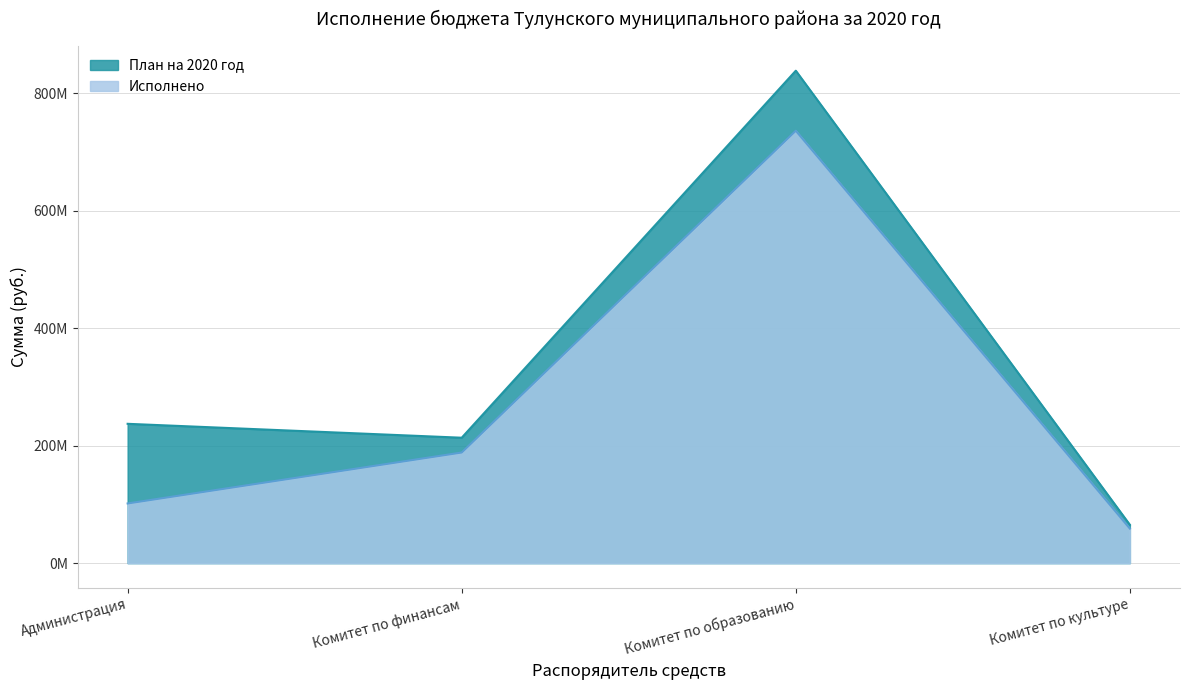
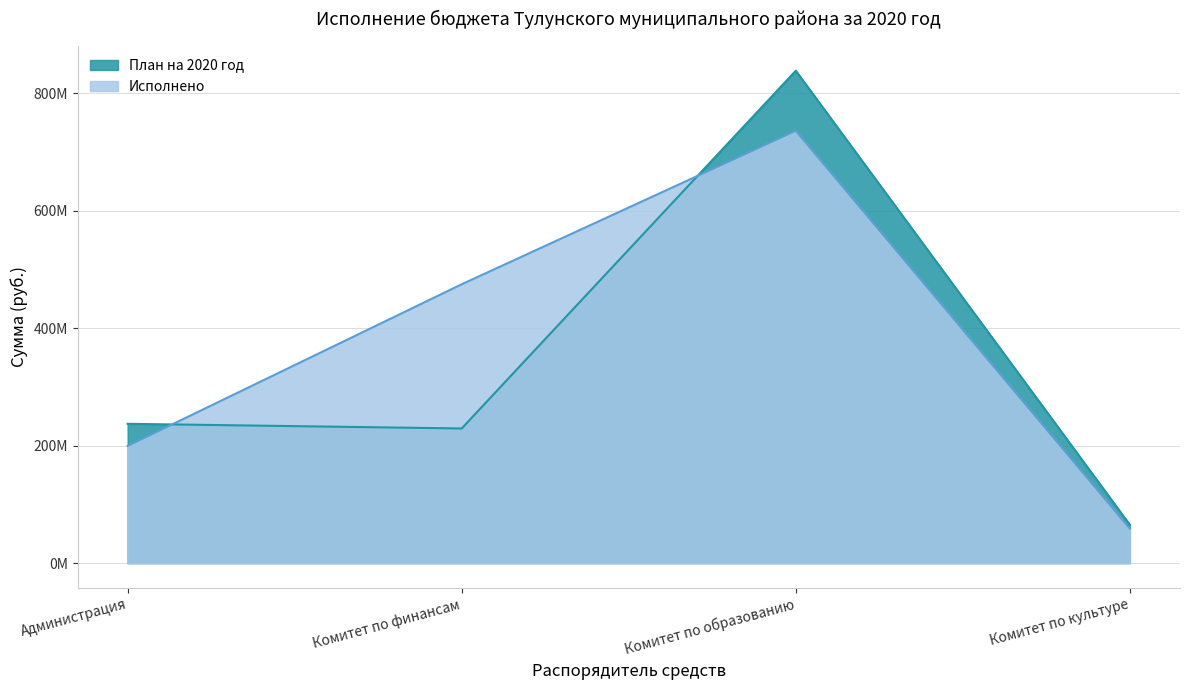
  {
    "План на 2020 год": {
      "Администрация": "240М",
-     "Комитет по финансам": "210М",
+     "Комитет по финансам": "230М",
      "Комитет по образованию": "840М",
      "Комитет по культуре": "70М"
    },
    "Исполнено": {
-     "Администрация": "100М",
-     "Комитет по финансам": "190М",
+     "Администрация": "200М",
+     "Комитет по финансам": "470М",
      "Комитет по образованию": "740М",
      "Комитет по культуре": "60М"
    }
  }
